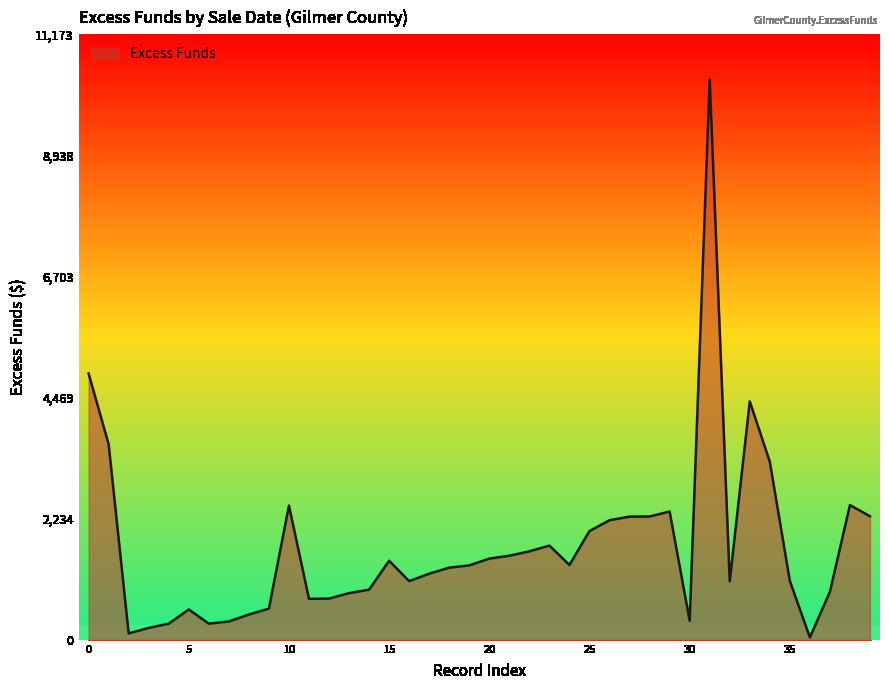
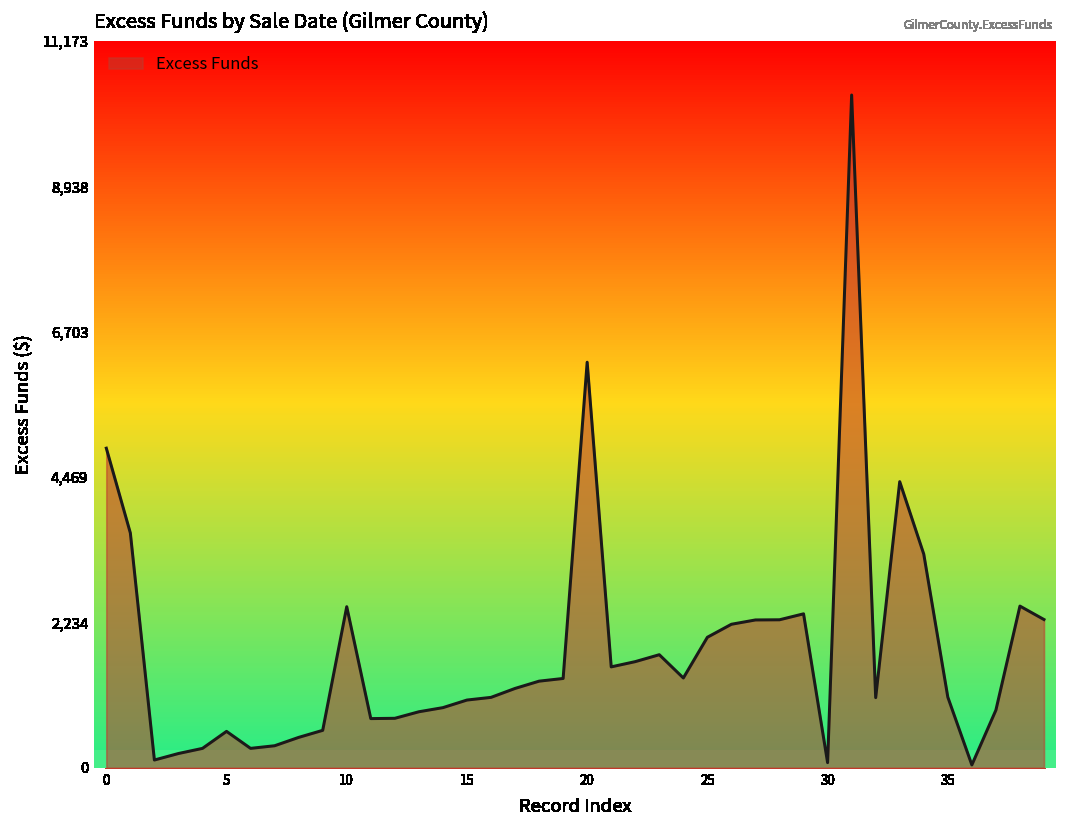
  {
    "Excess Funds": {
      "0": "4,900",
      "5": "600",
      "10": "2,500",
-     "15": "1,500",
-     "20": "1,500",
+     "15": "1,000",
+     "20": "6,200",
      "25": "2,000",
-     "30": "400",
+     "30": "100",
      "35": "1,100"
    }
  }
